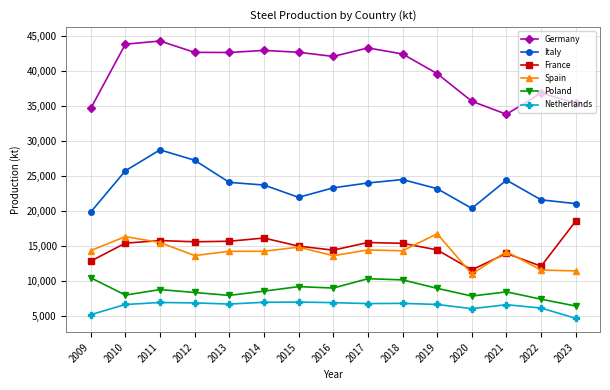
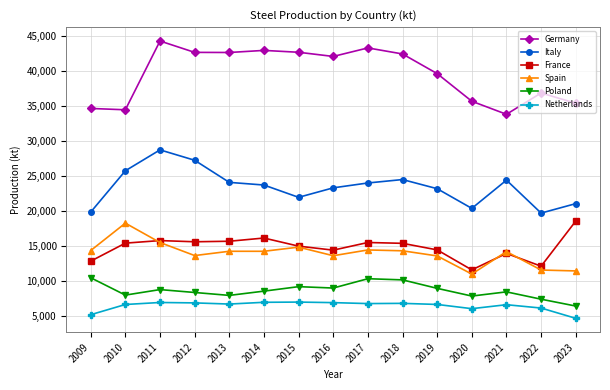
  {
    "Germany": {
      "2009": "35,000",
-     "2010": "44,000",
+     "2010": "34,000",
      "2011": "44,000",
      "2012": "43,000",
      "2013": "43,000",
      "2014": "43,000",
      "2015": "43,000",
      "2016": "42,000",
      "2017": "43,000",
      "2018": "42,000",
      "2019": "40,000",
      "2020": "36,000",
      "2021": "34,000"
    },
    "Italy": {
      "2009": "20,000",
      "2010": "26,000",
      "2011": "29,000",
      "2012": "27,000",
      "2013": "24,000",
      "2014": "24,000",
      "2015": "22,000",
      "2016": "23,000",
      "2017": "24,000",
      "2018": "24,000",
      "2019": "23,000",
      "2020": "20,000",
      "2021": "24,000",
-     "2022": "22,000",
+     "2022": "20,000",
      "2023": "21,000"
    },
    "France": {
      "2009": "13,000",
      "2010": "15,000",
      "2012": "16,000",
      "2013": "16,000",
      "2014": "16,000",
      "2016": "14,000",
      "2017": "16,000",
      "2018": "15,000",
      "2019": "14,000",
      "2020": "12,000",
      "2022": "12,000",
      "2023": "19,000"
    },
    "Spain": {
      "2009": "14,000",
-     "2010": "16,000",
+     "2010": "18,000",
      "2012": "14,000",
      "2013": "14,000",
      "2014": "14,000",
      "2016": "14,000",
      "2017": "14,000",
      "2018": "14,000",
-     "2019": "17,000",
+     "2019": "14,000",
      "2020": "11,000",
      "2022": "12,000",
      "2023": "11,000"
    },
    "Poland": {
      "2009": "10,000",
      "2010": "8,000",
      "2011": "9,000",
      "2012": "8,000",
      "2013": "8,000",
      "2014": "9,000",
      "2015": "9,000",
      "2016": "9,000",
      "2017": "10,000",
      "2018": "10,000",
      "2019": "9,000",
      "2020": "8,000",
      "2021": "8,000",
      "2022": "7,000",
      "2023": "6,000"
    },
    "Netherlands": {
      "2009": "5,000",
      "2010": "7,000",
      "2011": "7,000",
      "2012": "7,000",
      "2013": "7,000",
      "2014": "7,000",
      "2015": "7,000",
      "2016": "7,000",
      "2017": "7,000",
      "2018": "7,000",
      "2019": "7,000",
      "2020": "6,000",
      "2021": "7,000",
      "2022": "6,000",
      "2023": "5,000"
    }
  }
